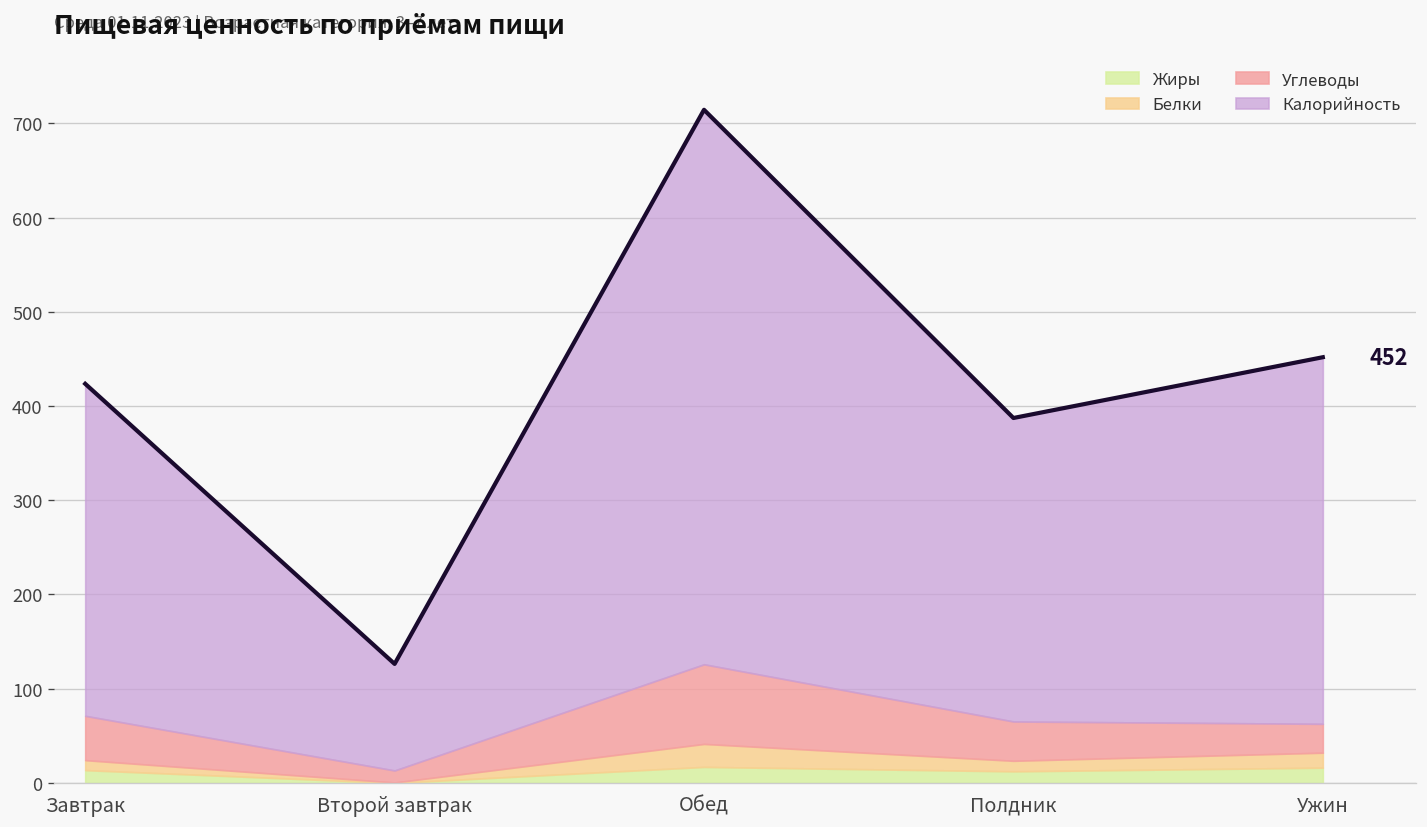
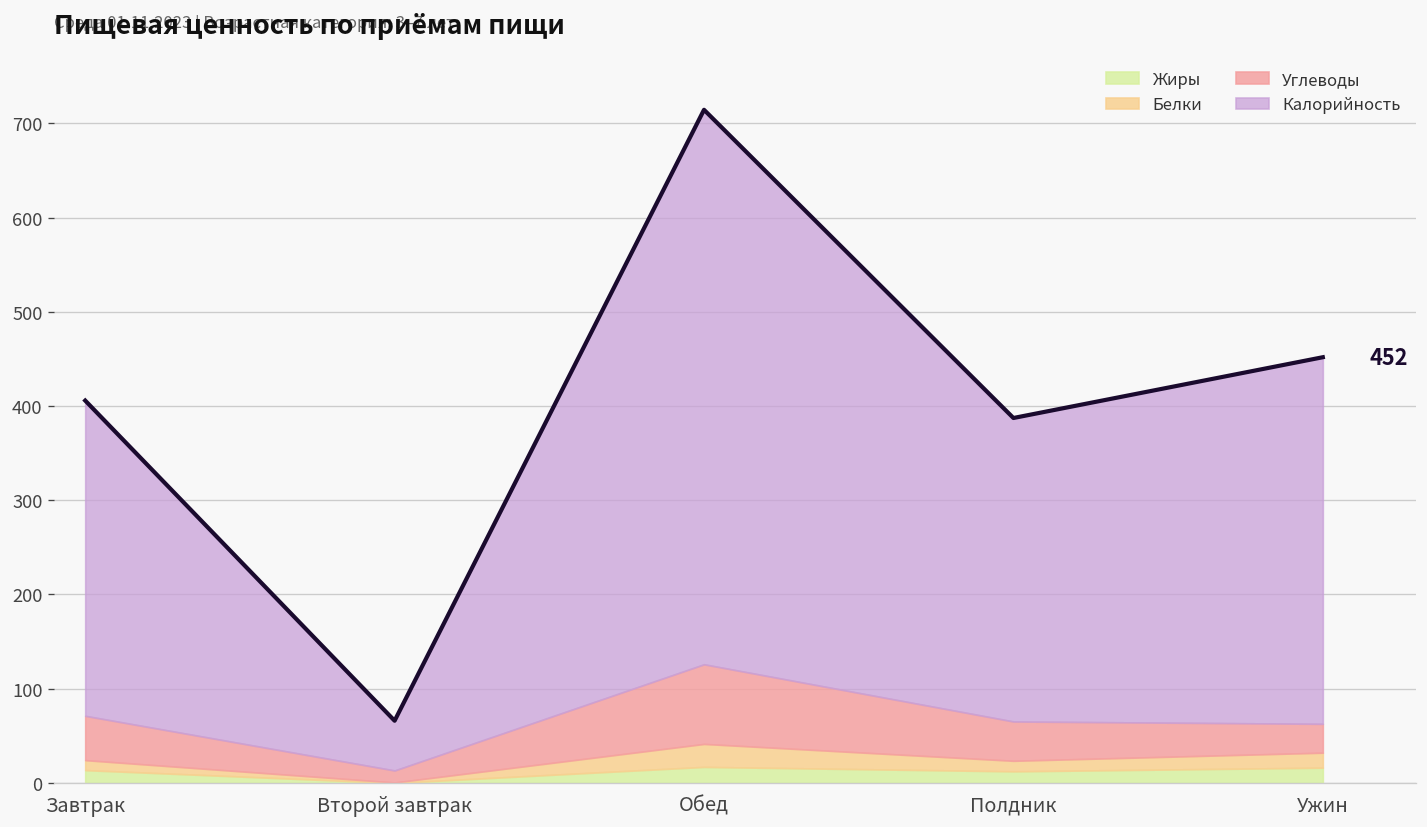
  {
    "Калорийность": {
-     "Завтрак": 350,
-     "Второй завтрак": 110,
+     "Завтрак": 330,
+     "Второй завтрак": 50,
      "Обед": 590,
      "Полдник": 320,
      "Ужин": 390
    }
  }
